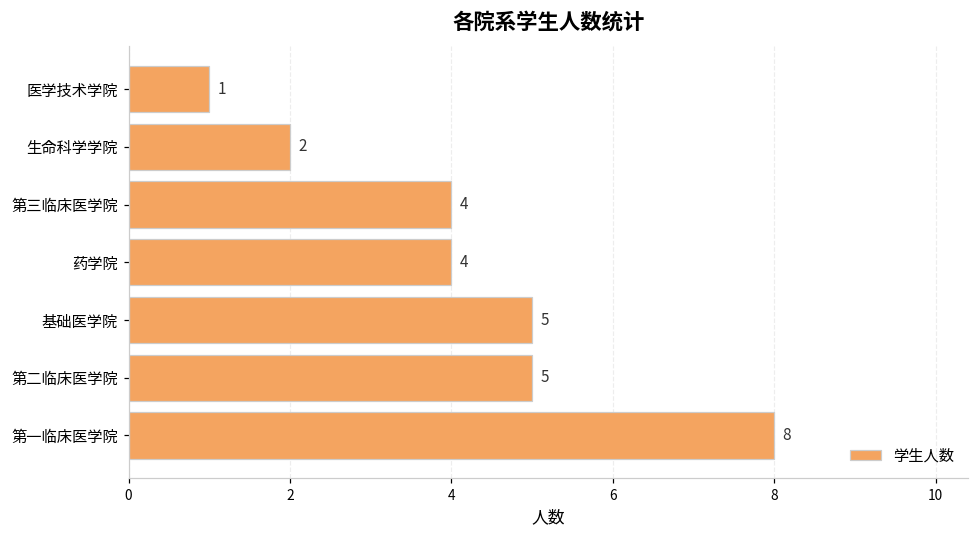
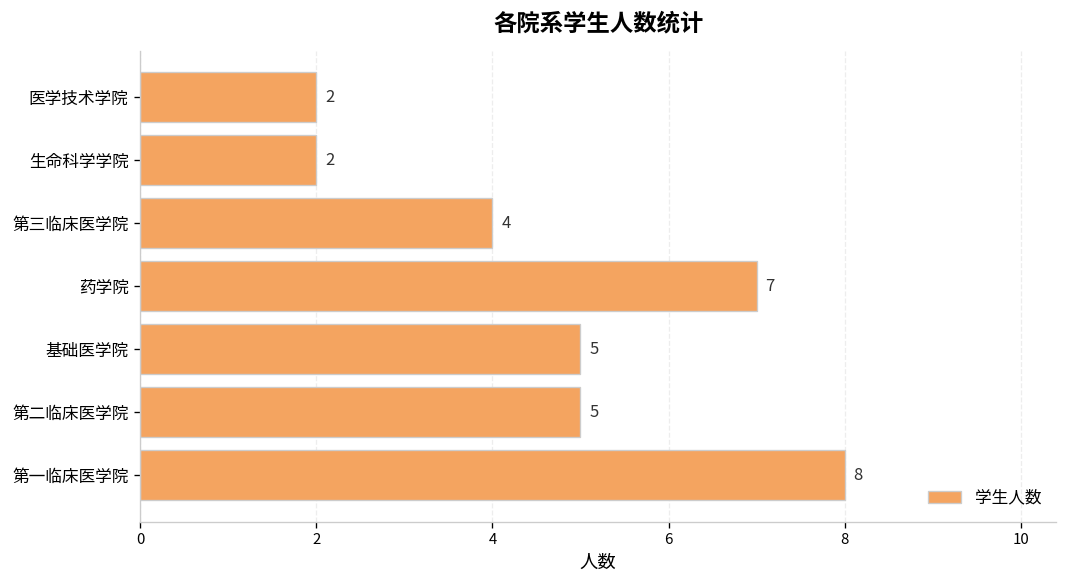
  {
-   "医学技术学院": 1,
+   "医学技术学院": 2,
    "生命科学学院": 2,
    "第三临床医学院": 4,
-   "药学院": 4,
+   "药学院": 7,
    "基础医学院": 5,
    "第二临床医学院": 5,
    "第一临床医学院": 8
  }
